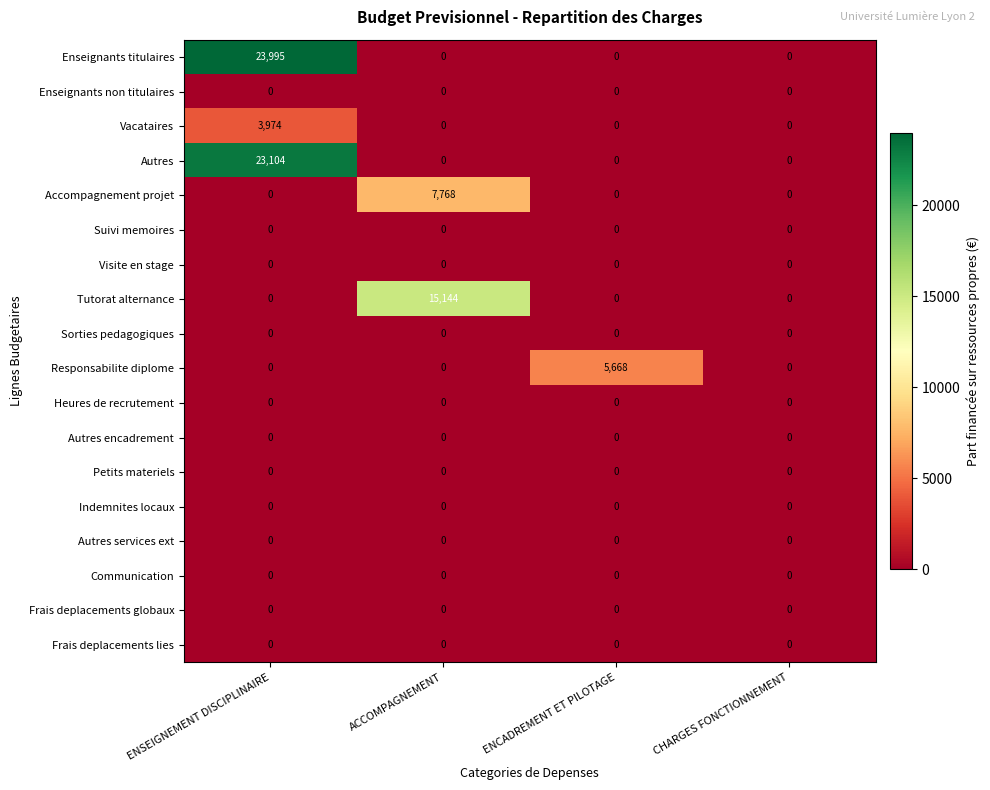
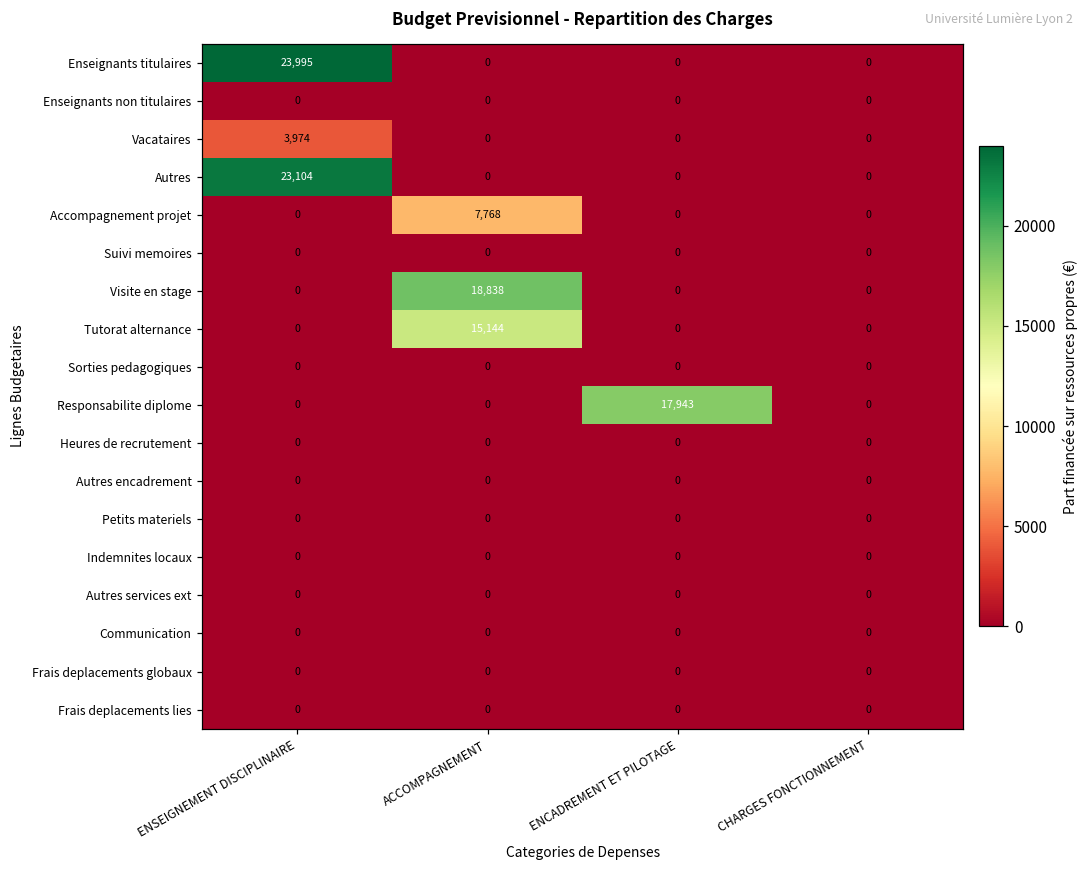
  {
    "Enseignants titulaires": {
      "ENSEIGNEMENT DISCIPLINAIRE": "23,995",
      "ACCOMPAGNEMENT": "0",
      "ENCADREMENT ET PILOTAGE": "0",
      "CHARGES FONCTIONNEMENT": "0"
    },
    "Enseignants non titulaires": {
      "ENSEIGNEMENT DISCIPLINAIRE": "0",
      "ACCOMPAGNEMENT": "0",
      "ENCADREMENT ET PILOTAGE": "0",
      "CHARGES FONCTIONNEMENT": "0"
    },
    "Vacataires": {
      "ENSEIGNEMENT DISCIPLINAIRE": "3,974",
      "ACCOMPAGNEMENT": "0",
      "ENCADREMENT ET PILOTAGE": "0",
      "CHARGES FONCTIONNEMENT": "0"
    },
    "Autres": {
      "ENSEIGNEMENT DISCIPLINAIRE": "23,104",
      "ACCOMPAGNEMENT": "0",
      "ENCADREMENT ET PILOTAGE": "0",
      "CHARGES FONCTIONNEMENT": "0"
    },
    "Accompagnement projet": {
      "ENSEIGNEMENT DISCIPLINAIRE": "0",
      "ACCOMPAGNEMENT": "7,768",
      "ENCADREMENT ET PILOTAGE": "0",
      "CHARGES FONCTIONNEMENT": "0"
    },
    "Suivi memoires": {
      "ENSEIGNEMENT DISCIPLINAIRE": "0",
      "ACCOMPAGNEMENT": "0",
      "ENCADREMENT ET PILOTAGE": "0",
      "CHARGES FONCTIONNEMENT": "0"
    },
    "Visite en stage": {
      "ENSEIGNEMENT DISCIPLINAIRE": "0",
-     "ACCOMPAGNEMENT": "0",
+     "ACCOMPAGNEMENT": "18,838",
      "ENCADREMENT ET PILOTAGE": "0",
      "CHARGES FONCTIONNEMENT": "0"
    },
    "Tutorat alternance": {
      "ENSEIGNEMENT DISCIPLINAIRE": "0",
      "ACCOMPAGNEMENT": "15,144",
      "ENCADREMENT ET PILOTAGE": "0",
      "CHARGES FONCTIONNEMENT": "0"
    },
    "Sorties pedagogiques": {
      "ENSEIGNEMENT DISCIPLINAIRE": "0",
      "ACCOMPAGNEMENT": "0",
      "ENCADREMENT ET PILOTAGE": "0",
      "CHARGES FONCTIONNEMENT": "0"
    },
    "Responsabilite diplome": {
      "ENSEIGNEMENT DISCIPLINAIRE": "0",
      "ACCOMPAGNEMENT": "0",
-     "ENCADREMENT ET PILOTAGE": "5,668",
+     "ENCADREMENT ET PILOTAGE": "17,943",
      "CHARGES FONCTIONNEMENT": "0"
    },
    "Heures de recrutement": {
      "ENSEIGNEMENT DISCIPLINAIRE": "0",
      "ACCOMPAGNEMENT": "0",
      "ENCADREMENT ET PILOTAGE": "0",
      "CHARGES FONCTIONNEMENT": "0"
    },
    "Autres encadrement": {
      "ENSEIGNEMENT DISCIPLINAIRE": "0",
      "ACCOMPAGNEMENT": "0",
      "ENCADREMENT ET PILOTAGE": "0",
      "CHARGES FONCTIONNEMENT": "0"
    },
    "Petits materiels": {
      "ENSEIGNEMENT DISCIPLINAIRE": "0",
      "ACCOMPAGNEMENT": "0",
      "ENCADREMENT ET PILOTAGE": "0",
      "CHARGES FONCTIONNEMENT": "0"
    },
    "Indemnites locaux": {
      "ENSEIGNEMENT DISCIPLINAIRE": "0",
      "ACCOMPAGNEMENT": "0",
      "ENCADREMENT ET PILOTAGE": "0",
      "CHARGES FONCTIONNEMENT": "0"
    },
    "Autres services ext": {
      "ENSEIGNEMENT DISCIPLINAIRE": "0",
      "ACCOMPAGNEMENT": "0",
      "ENCADREMENT ET PILOTAGE": "0",
      "CHARGES FONCTIONNEMENT": "0"
    },
    "Communication": {
      "ENSEIGNEMENT DISCIPLINAIRE": "0",
      "ACCOMPAGNEMENT": "0",
      "ENCADREMENT ET PILOTAGE": "0",
      "CHARGES FONCTIONNEMENT": "0"
    },
    "Frais deplacements globaux": {
      "ENSEIGNEMENT DISCIPLINAIRE": "0",
      "ACCOMPAGNEMENT": "0",
      "ENCADREMENT ET PILOTAGE": "0",
      "CHARGES FONCTIONNEMENT": "0"
    },
    "Frais deplacements lies": {
      "ENSEIGNEMENT DISCIPLINAIRE": "0",
      "ACCOMPAGNEMENT": "0",
      "ENCADREMENT ET PILOTAGE": "0",
      "CHARGES FONCTIONNEMENT": "0"
    }
  }
